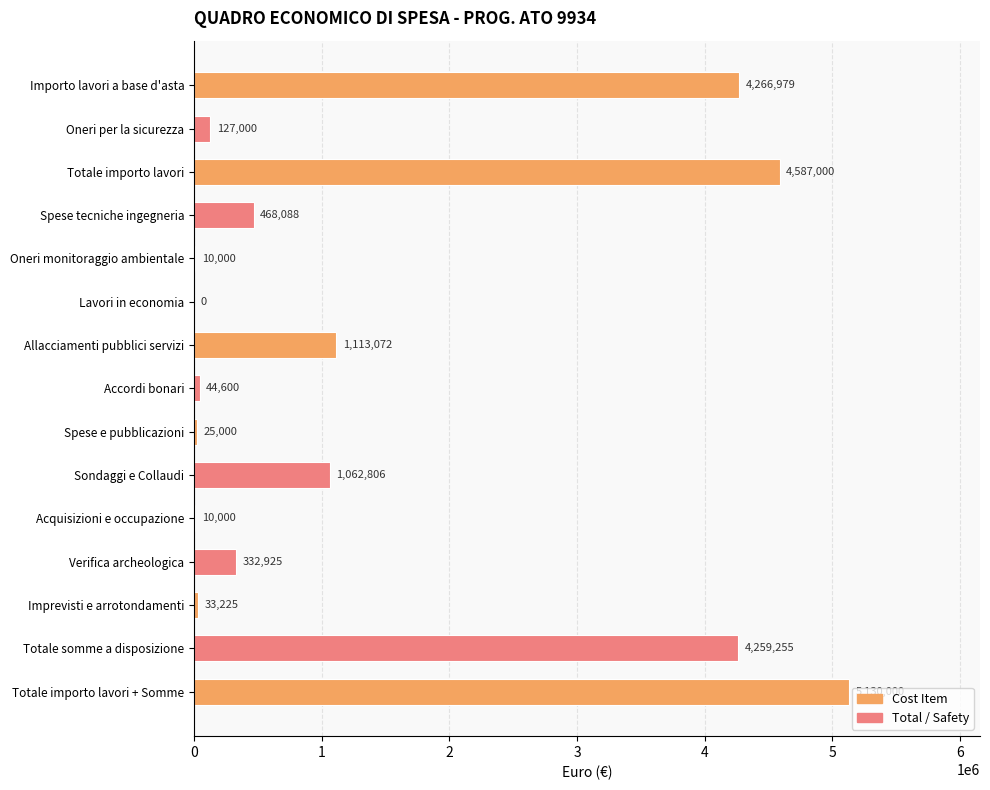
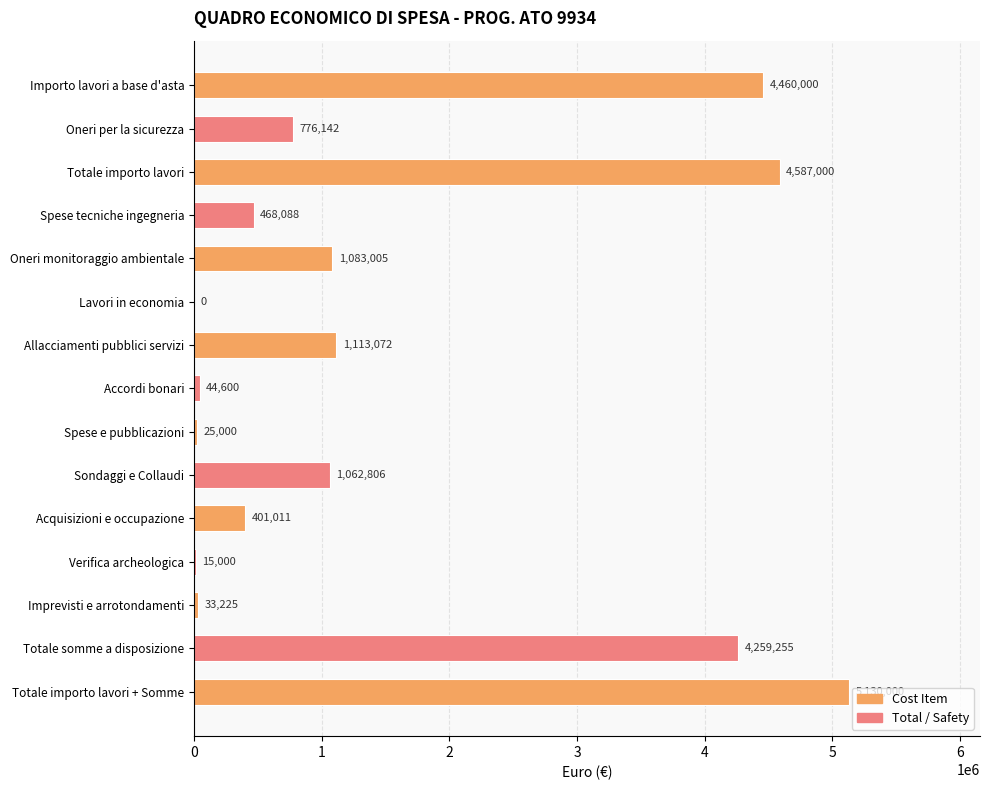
  {
-   "Importo lavori a base d'asta": "4,266,979",
-   "Oneri per la sicurezza": "127,000",
+   "Importo lavori a base d'asta": "4,460,000",
+   "Oneri per la sicurezza": "776,142",
    "Totale importo lavori": "4,587,000",
    "Spese tecniche ingegneria": "468,088",
-   "Oneri monitoraggio ambientale": "10,000",
+   "Oneri monitoraggio ambientale": "1,083,005",
    "Lavori in economia": "0",
    "Allacciamenti pubblici servizi": "1,113,072",
    "Accordi bonari": "44,600",
    "Spese e pubblicazioni": "25,000",
    "Sondaggi e Collaudi": "1,062,806",
-   "Acquisizioni e occupazione": "10,000",
-   "Verifica archeologica": "332,925",
+   "Acquisizioni e occupazione": "401,011",
+   "Verifica archeologica": "15,000",
    "Imprevisti e arrotondamenti": "33,225",
    "Totale somme a disposizione": "4,259,255"
  }
